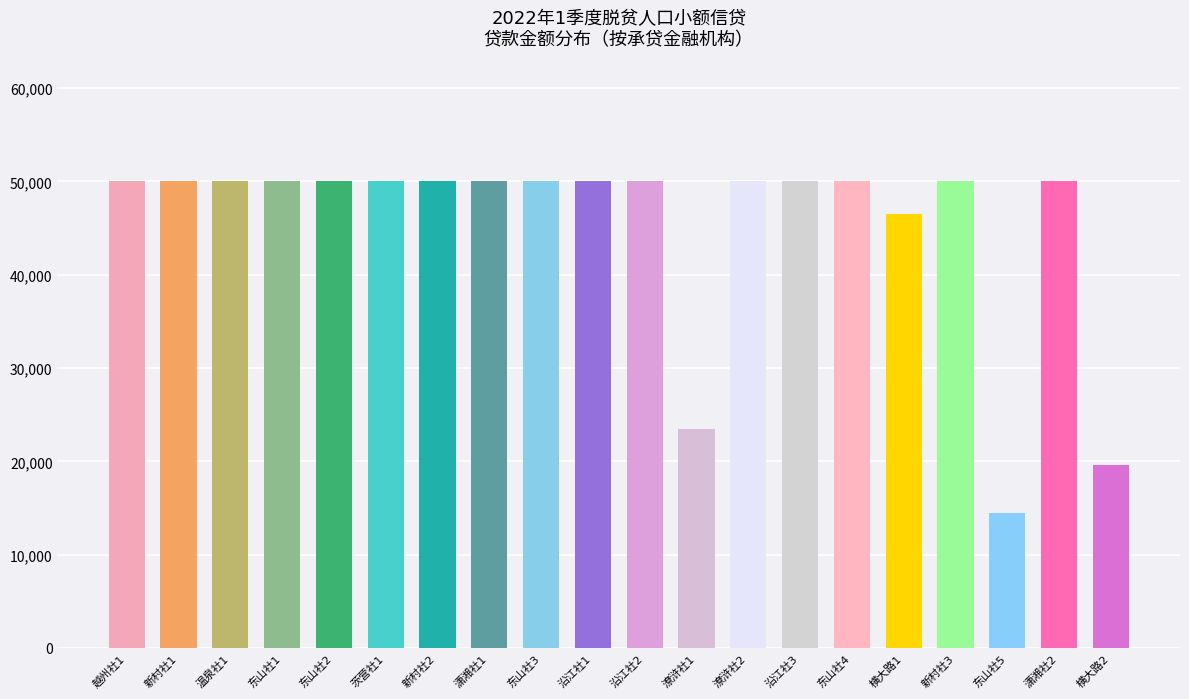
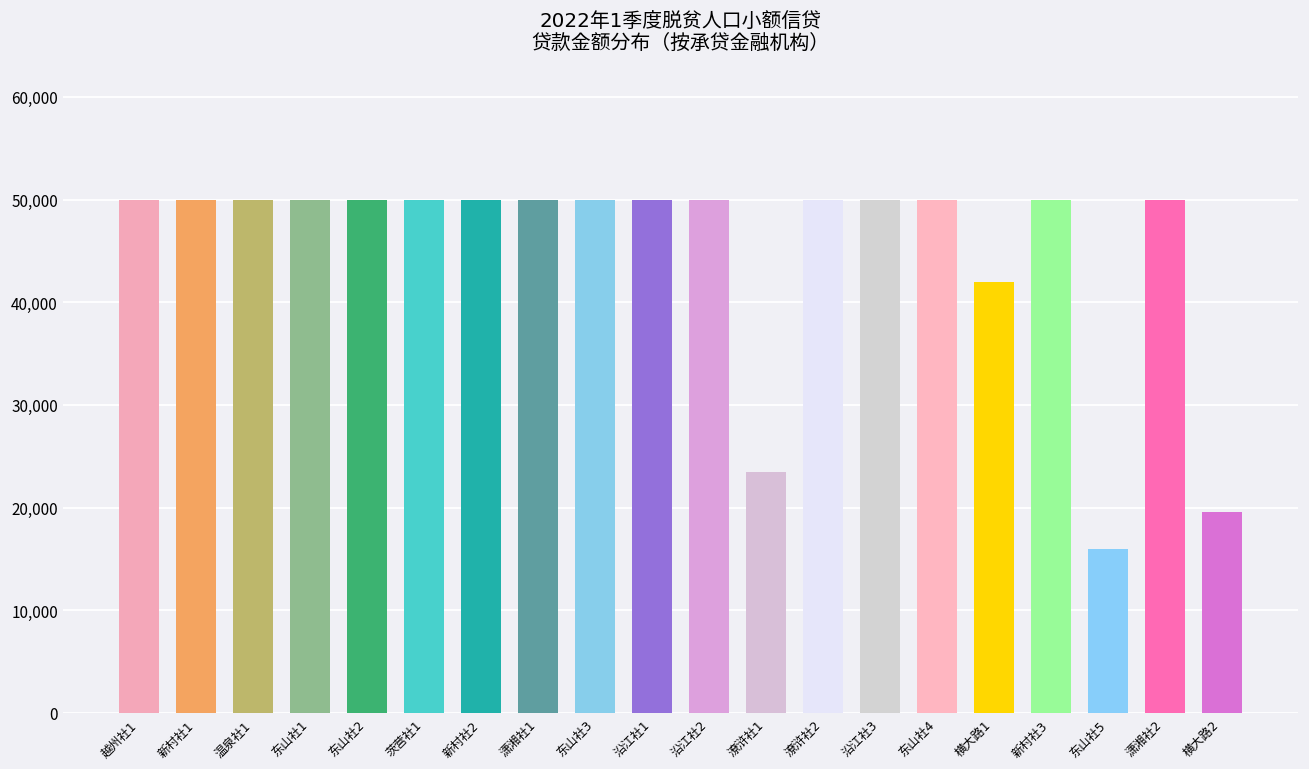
  {
    "越州社1": "50,000",
    "新村社1": "50,000",
    "温泉社1": "50,000",
    "东山社1": "50,000",
    "东山社2": "50,000",
    "茨营社1": "50,000",
    "新村社2": "50,000",
    "潇湘社1": "50,000",
    "东山社3": "50,000",
    "沿江社1": "50,000",
    "沿江社2": "50,000",
    "潦浒社1": "23,000",
    "潦浒社2": "50,000",
    "沿江社3": "50,000",
    "东山社4": "50,000",
-   "横大路1": "46,000",
+   "横大路1": "42,000",
    "新村社3": "50,000",
-   "东山社5": "15,000",
+   "东山社5": "16,000",
    "潇湘社2": "50,000",
    "横大路2": "20,000"
  }
